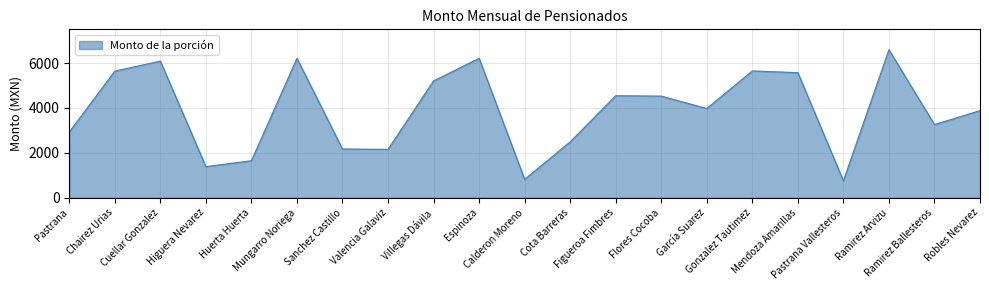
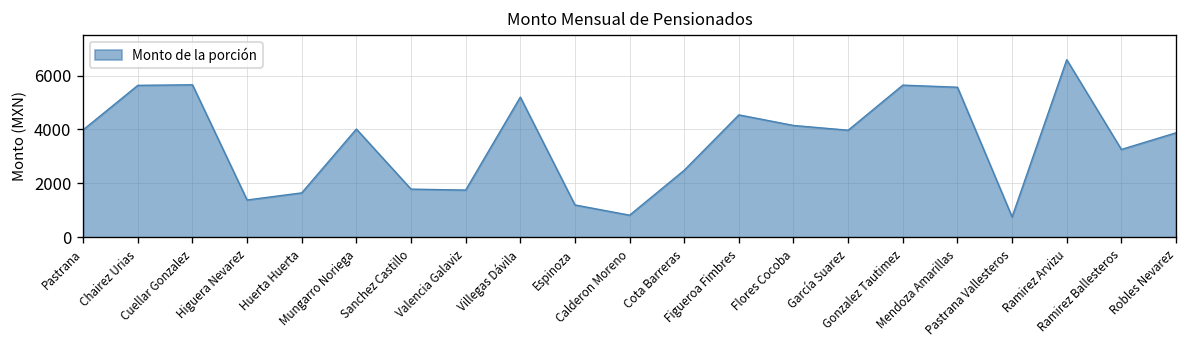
  {
-   "Pastrana": 2900,
+   "Pastrana": 4000,
    "Chairez Urias": 5600,
-   "Cuellar Gonzalez": 6100,
+   "Cuellar Gonzalez": 5700,
    "Higuera Nevarez": 1400,
    "Huerta Huerta": 1600,
-   "Mungarro Noriega": 6200,
-   "Sanchez Castillo": 2200,
-   "Valencia Galaviz": 2200,
+   "Mungarro Noriega": 4000,
+   "Sanchez Castillo": 1800,
+   "Valencia Galaviz": 1800,
    "Villegas Dávila": 5200,
-   "Espinoza": 6200,
+   "Espinoza": 1200,
    "Calderon Moreno": 800,
    "Cota Barreras": 2500,
    "Figueroa Fimbres": 4500,
-   "Flores Cocoba": 4500,
+   "Flores Cocoba": 4200,
    "García Suarez": 4000,
    "Gonzalez Tautimez": 5600,
    "Mendoza Amarillas": 5600,
    "Pastrana Vallesteros": 800,
    "Ramirez Arvizu": 6600,
    "Ramirez Ballesteros": 3300,
    "Robles Nevarez": 3900
  }
